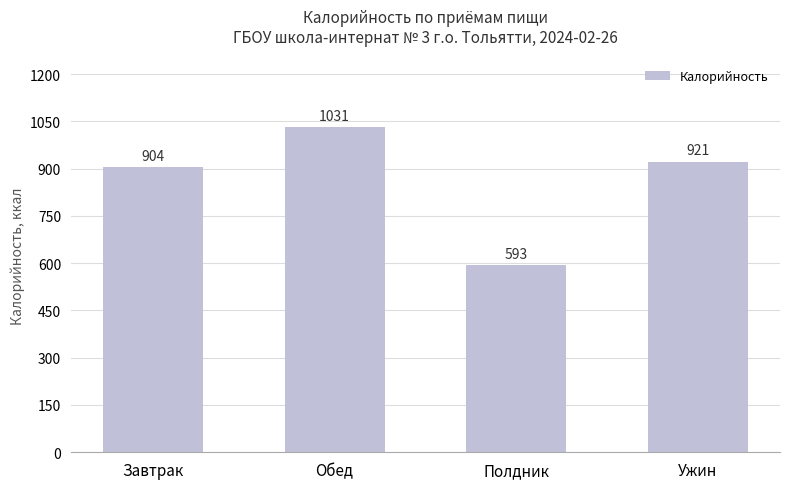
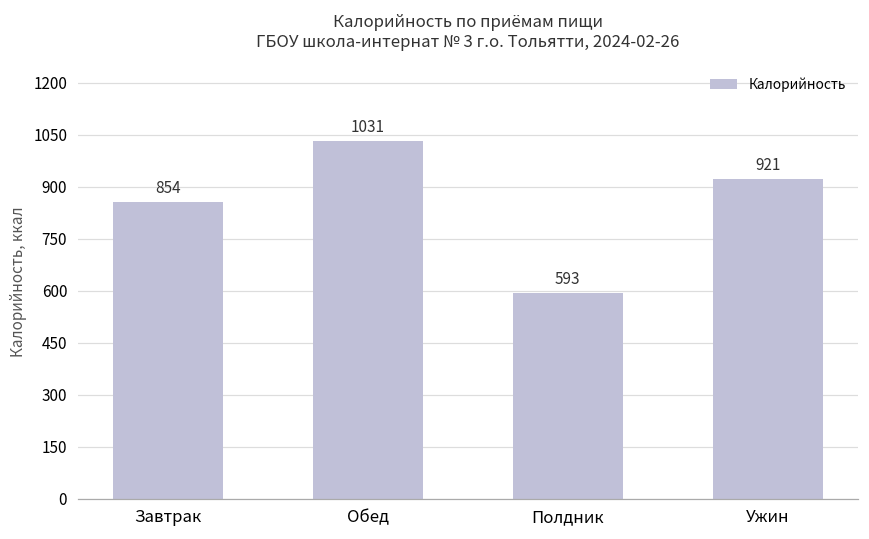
  {
-   "Завтрак": 904,
+   "Завтрак": 854,
    "Обед": 1031,
    "Полдник": 593,
    "Ужин": 921
  }
